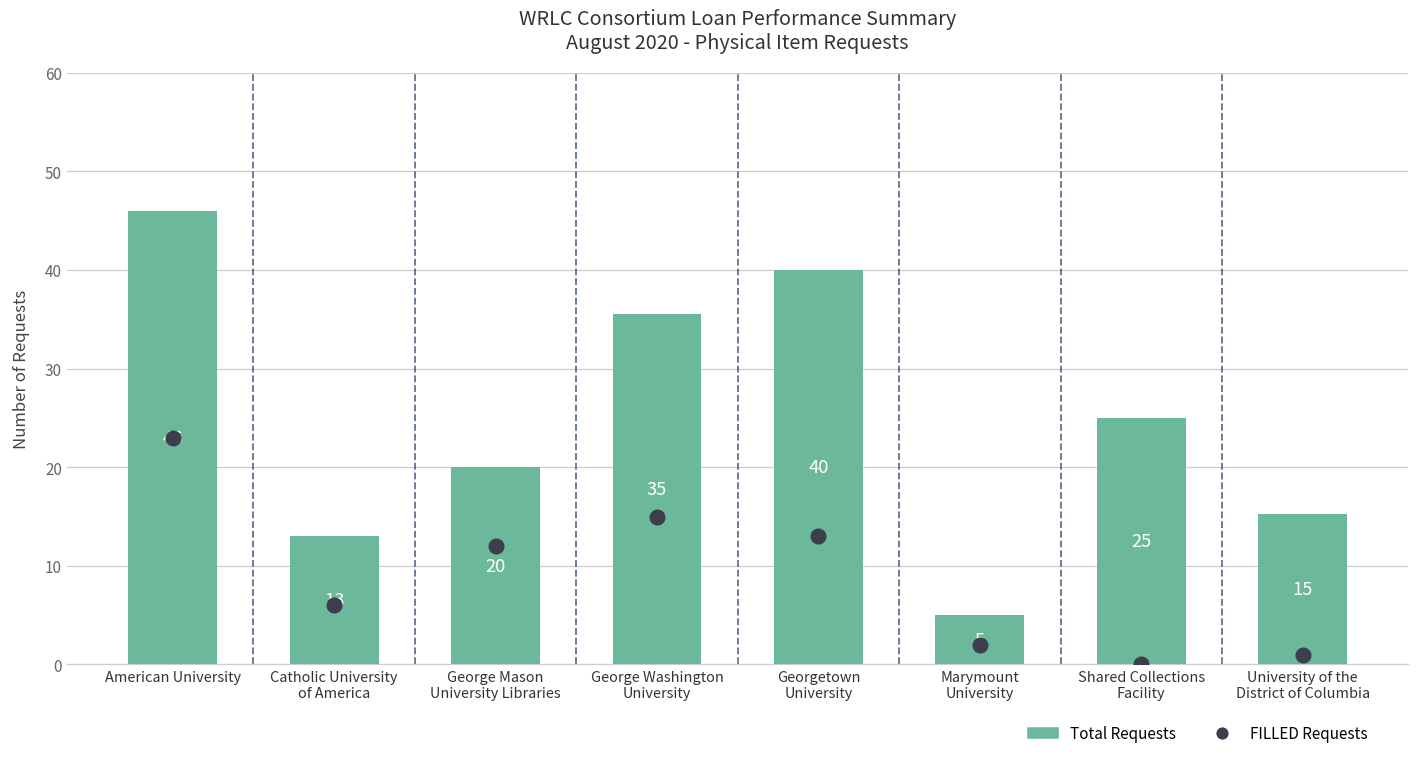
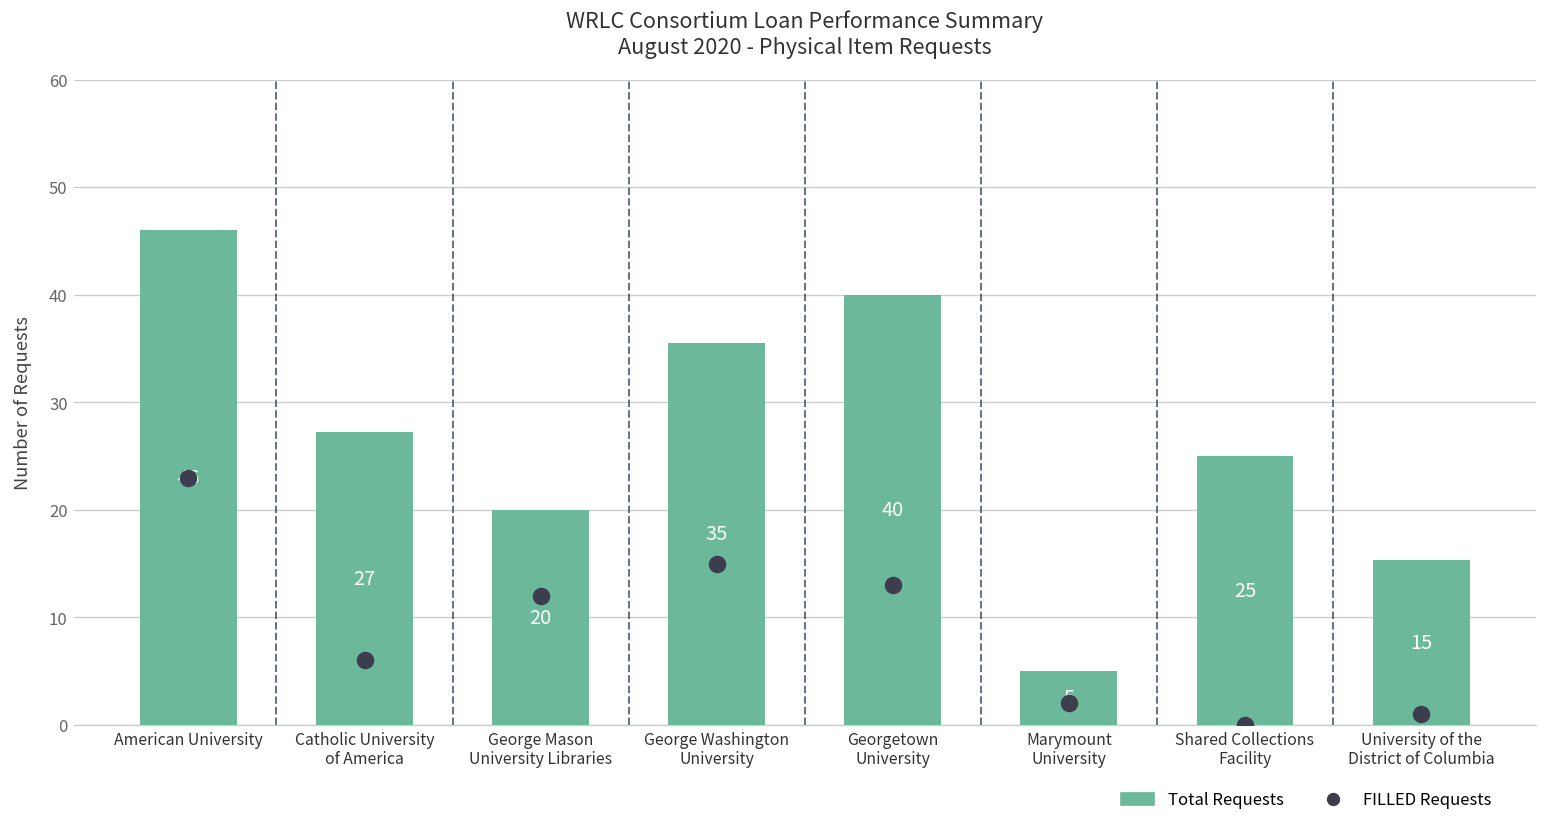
  {
    "Total Requests": {
-     "Catholic University of America": 13,
+     "Catholic University of America": 27,
      "George Mason University Libraries": 20,
      "George Washington University": 35,
      "Georgetown University": 40,
      "Shared Collections Facility": 25,
      "University of the District of Columbia": 15
    }
  }
